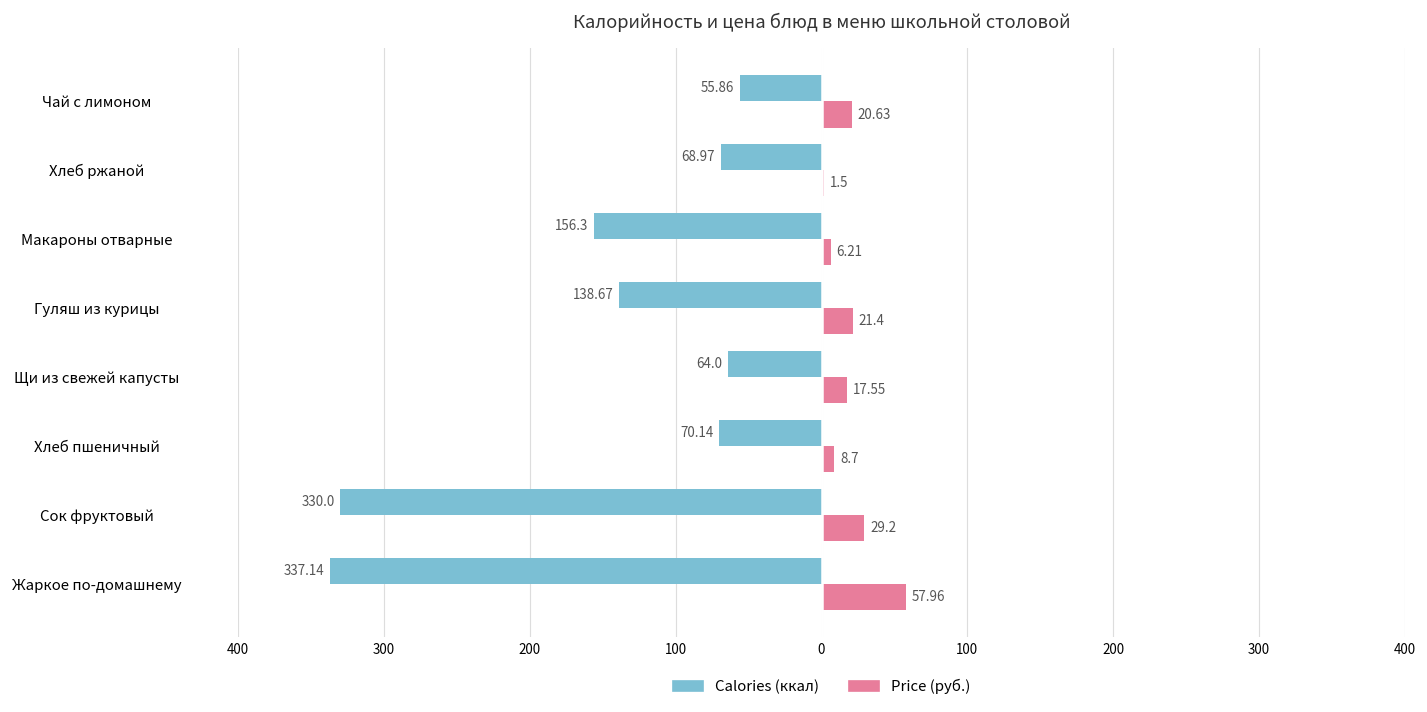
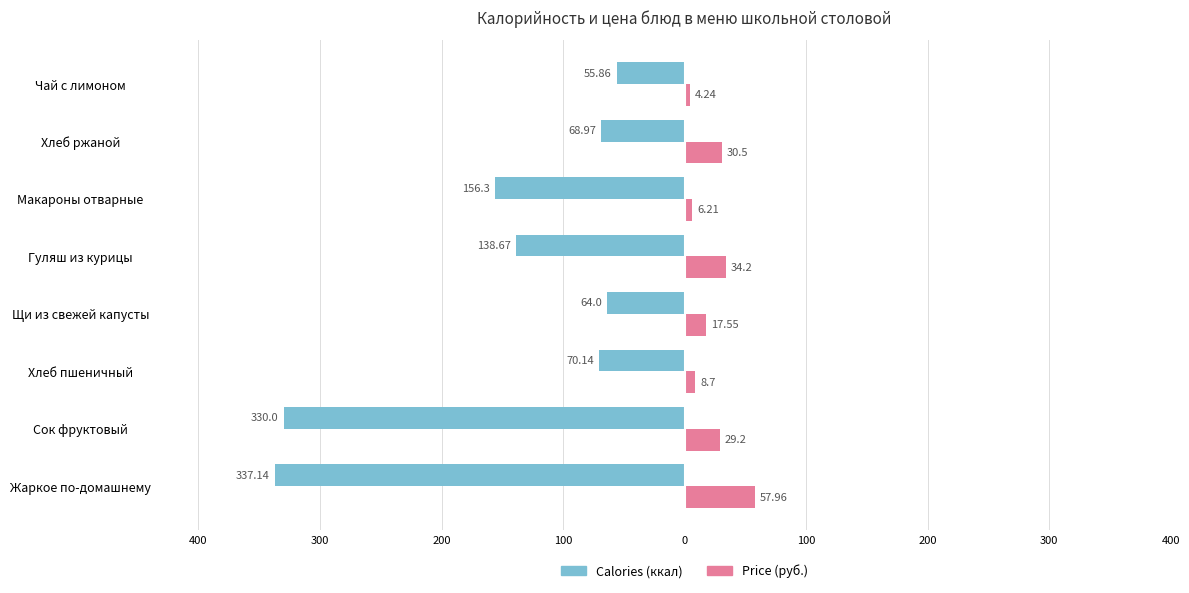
  {
    "Price (руб.)": {
-     "Чай с лимоном": 20.63,
-     "Хлеб ржаной": 1.5,
+     "Чай с лимоном": 4.24,
+     "Хлеб ржаной": 30.5,
      "Макароны отварные": 6.21,
-     "Гуляш из курицы": 21.4,
+     "Гуляш из курицы": 34.2,
      "Щи из свежей капусты": 17.55,
      "Хлеб пшеничный": 8.7,
      "Сок фруктовый": 29.2,
      "Жаркое по-домашнему": 57.96
    }
  }
